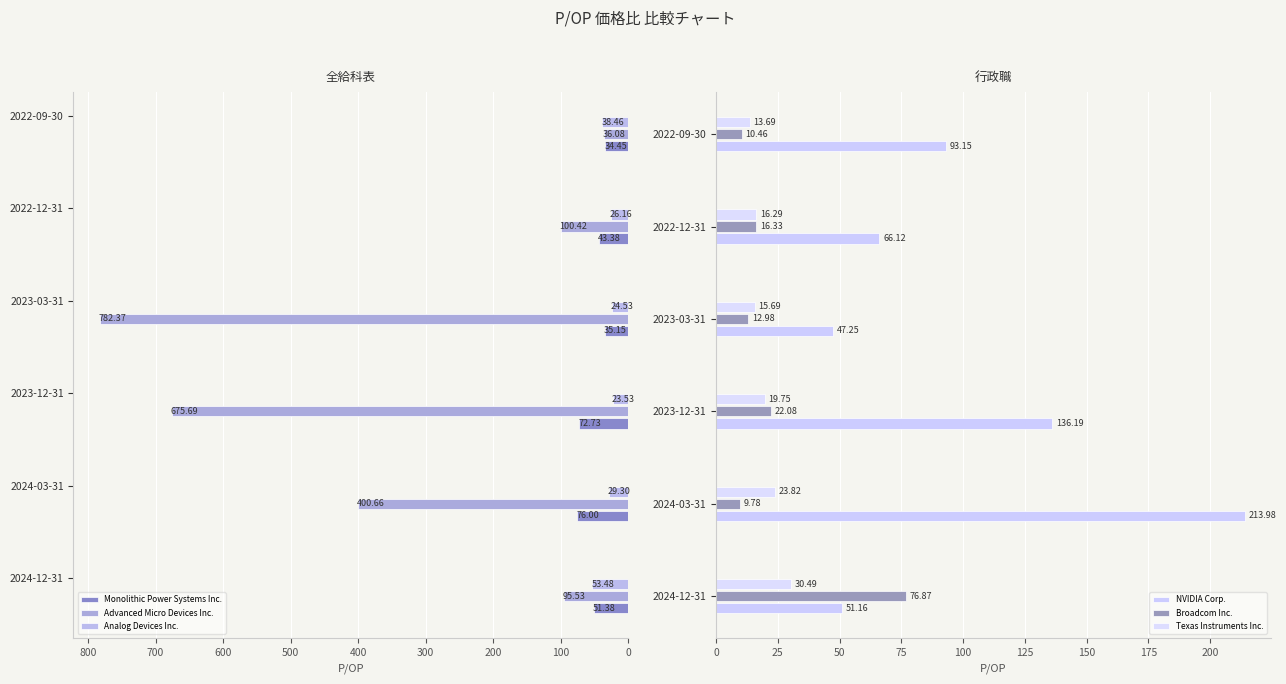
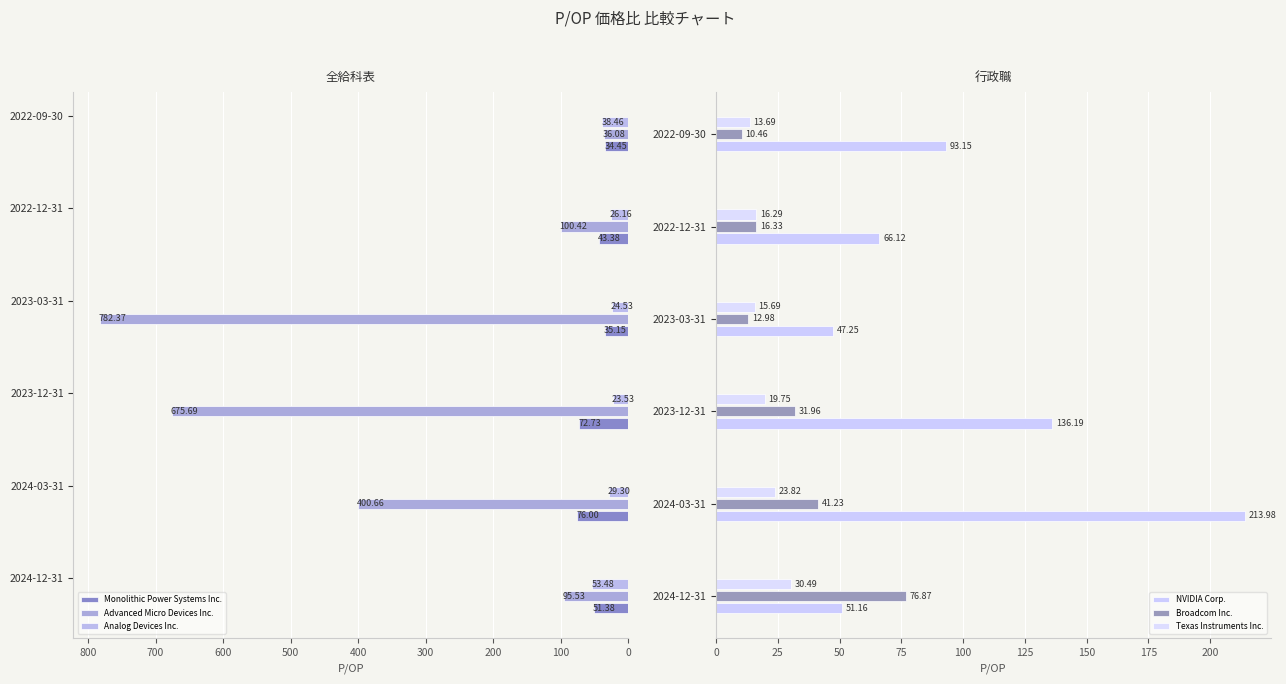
  {
    "行政職": {
      "Broadcom Inc.": {
        "2022-09-30": 10.46,
        "2022-12-31": 16.33,
        "2023-03-31": 12.98,
-       "2023-12-31": 22.08,
-       "2024-03-31": 9.78,
+       "2023-12-31": 31.96,
+       "2024-03-31": 41.23,
        "2024-12-31": 76.87
      }
    }
  }
